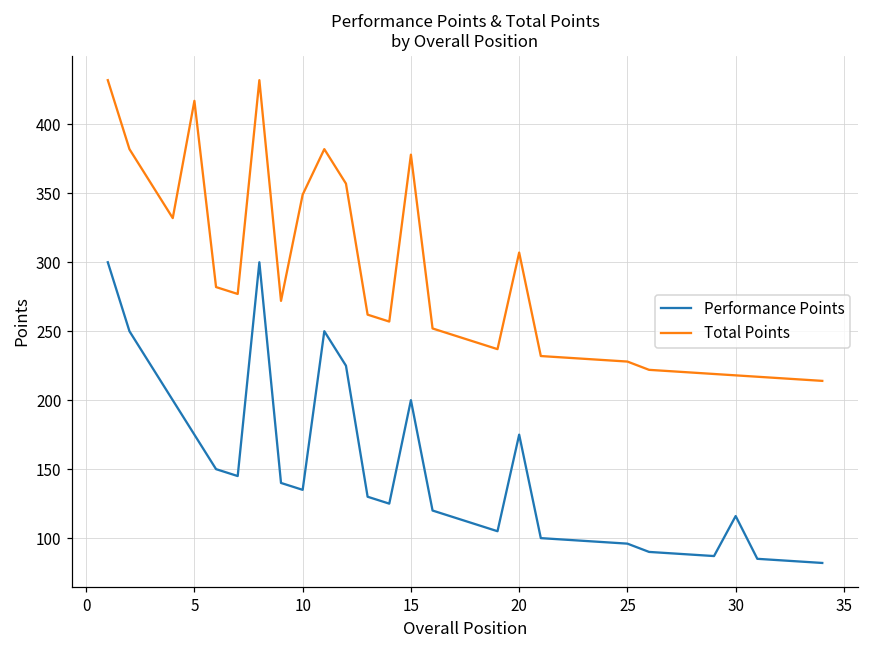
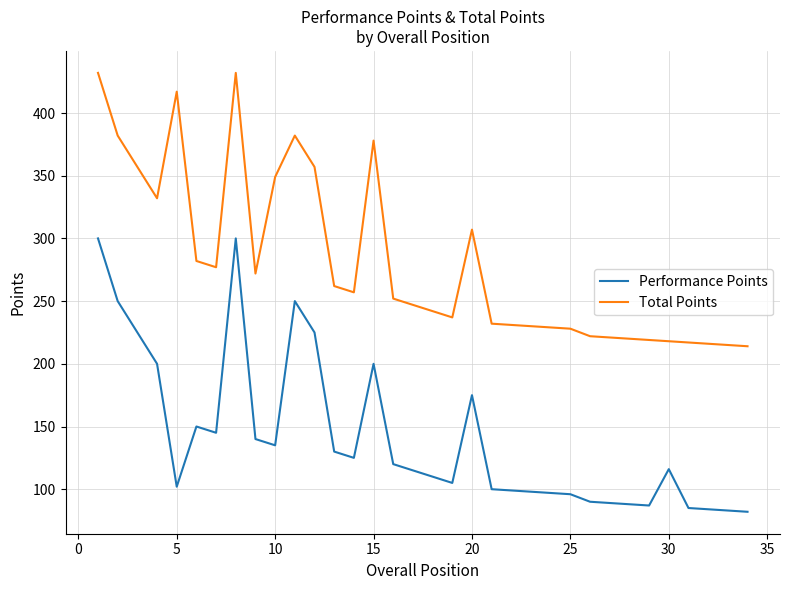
  {
    "Performance Points": {
-     "5": 175,
+     "5": 102,
      "10": 135,
      "15": 200,
      "20": 175,
      "25": 96,
      "30": 116
    },
    "Total Points": {
      "5": 417,
      "10": 349,
      "15": 378,
      "20": 307,
      "25": 228,
      "30": 218
    }
  }
